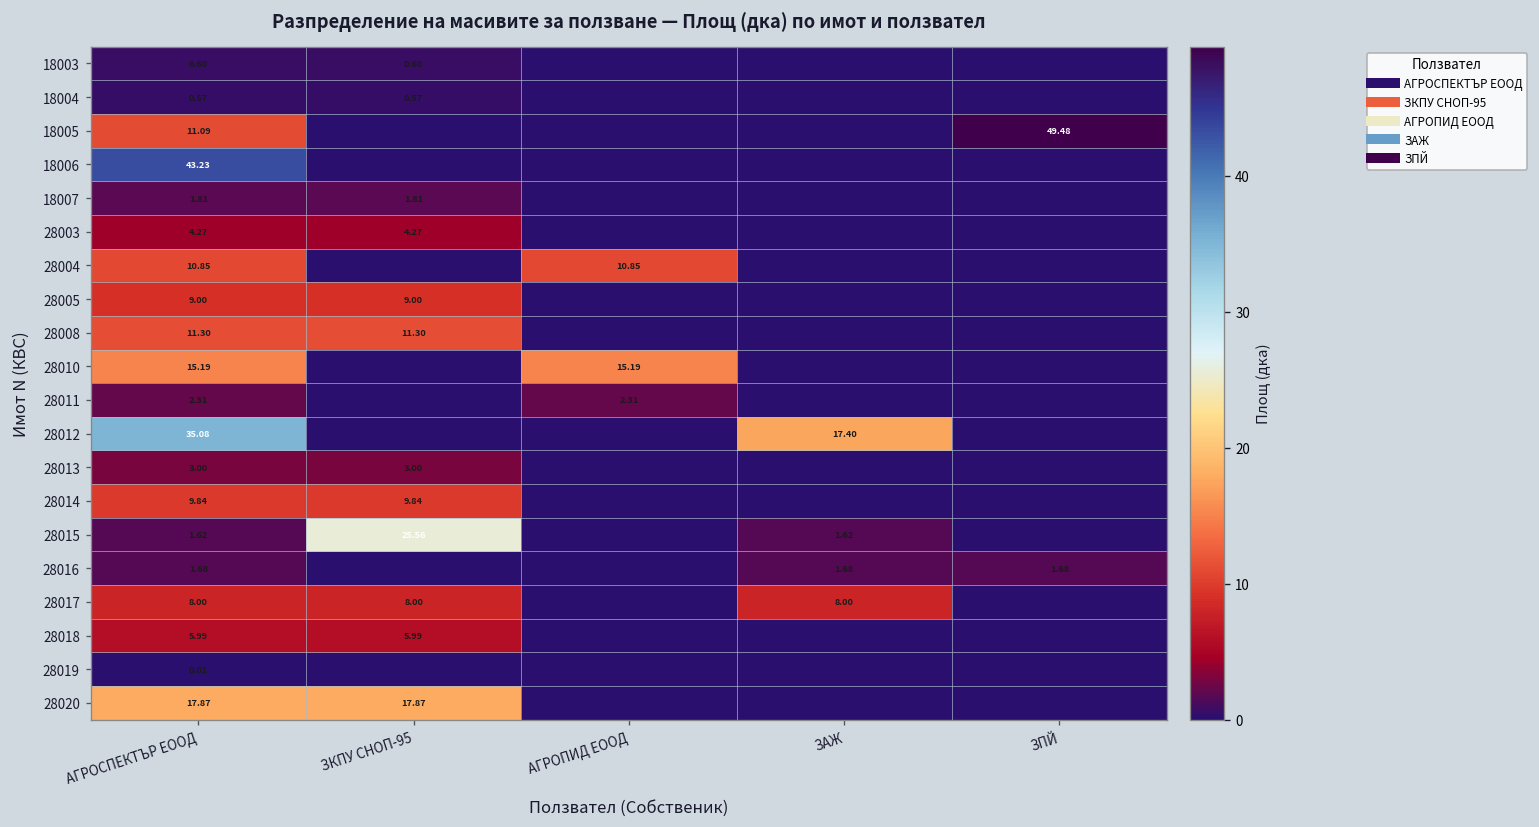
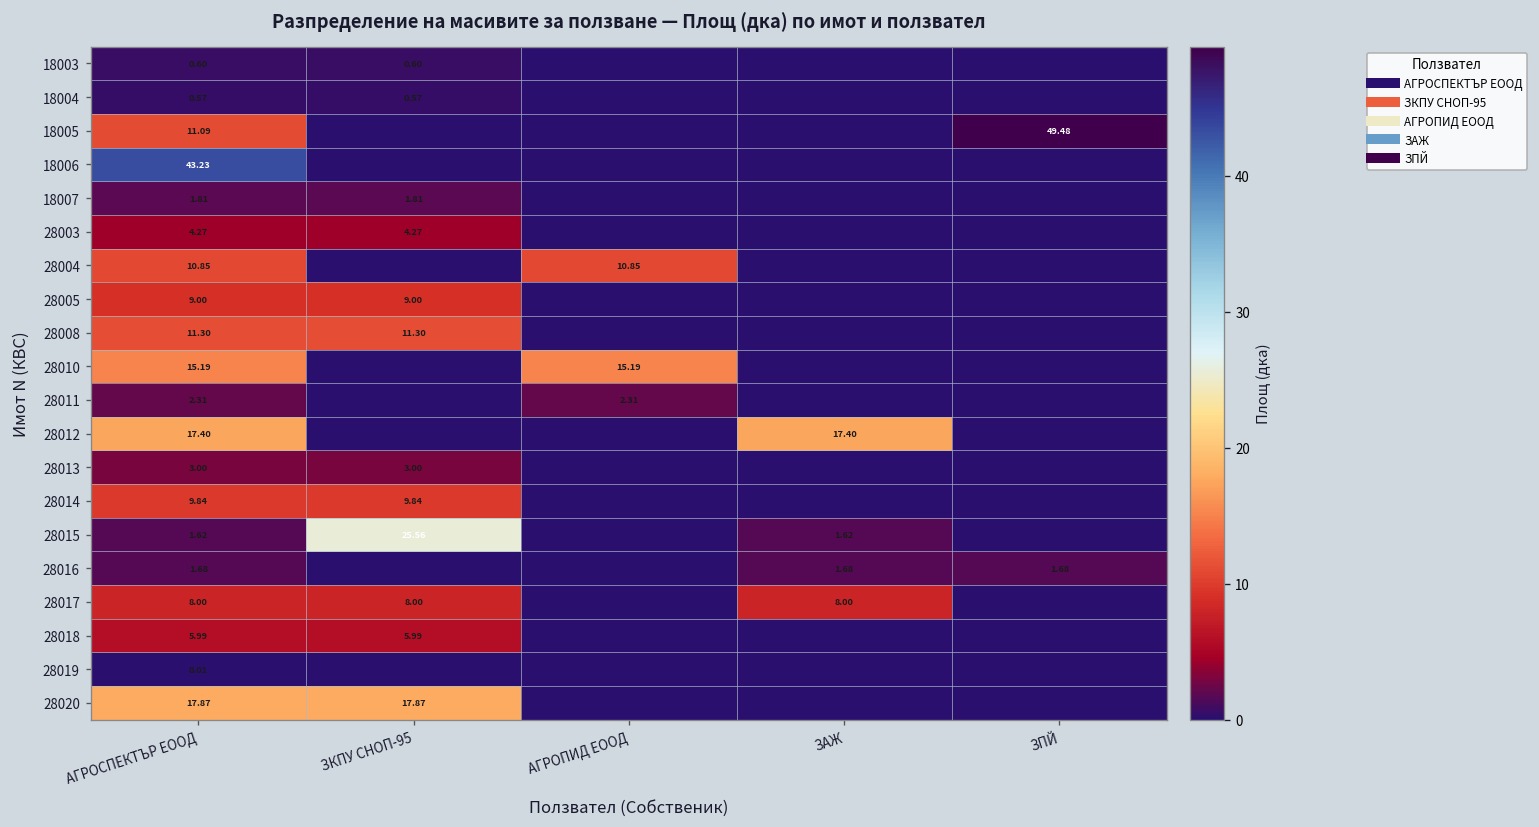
  {
    "18003": {
      "АГРОСПЕКТЪР ЕООД": 0.60,
      "ЗКПУ СНОП-95": 0.60
    },
    "18004": {
      "АГРОСПЕКТЪР ЕООД": 0.57,
      "ЗКПУ СНОП-95": 0.57
    },
    "18005": {
      "АГРОСПЕКТЪР ЕООД": 11.09,
      "ЗПЙ": 49.48
    },
    "18006": {
      "АГРОСПЕКТЪР ЕООД": 43.23
    },
    "18007": {
      "АГРОСПЕКТЪР ЕООД": 1.81,
      "ЗКПУ СНОП-95": 1.81
    },
    "28003": {
      "АГРОСПЕКТЪР ЕООД": 4.27,
      "ЗКПУ СНОП-95": 4.27
    },
    "28004": {
      "АГРОСПЕКТЪР ЕООД": 10.85,
      "АГРОПИД ЕООД": 10.85
    },
    "28005": {
      "АГРОСПЕКТЪР ЕООД": 9.00,
      "ЗКПУ СНОП-95": 9.00
    },
    "28008": {
      "АГРОСПЕКТЪР ЕООД": 11.30,
      "ЗКПУ СНОП-95": 11.30
    },
    "28010": {
      "АГРОСПЕКТЪР ЕООД": 15.19,
      "АГРОПИД ЕООД": 15.19
    },
    "28011": {
      "АГРОСПЕКТЪР ЕООД": 2.31,
      "АГРОПИД ЕООД": 2.31
    },
    "28012": {
-     "АГРОСПЕКТЪР ЕООД": 35.08,
+     "АГРОСПЕКТЪР ЕООД": 17.40,
      "ЗАЖ": 17.40
    },
    "28013": {
      "АГРОСПЕКТЪР ЕООД": 3.00,
      "ЗКПУ СНОП-95": 3.00
    },
    "28014": {
      "АГРОСПЕКТЪР ЕООД": 9.84,
      "ЗКПУ СНОП-95": 9.84
    },
    "28015": {
      "АГРОСПЕКТЪР ЕООД": 1.62,
      "ЗАЖ": 1.62
    },
    "28016": {
      "АГРОСПЕКТЪР ЕООД": 1.68,
      "ЗАЖ": 1.68,
      "ЗПЙ": 1.68
    },
    "28017": {
      "АГРОСПЕКТЪР ЕООД": 8.00,
      "ЗКПУ СНОП-95": 8.00,
      "ЗАЖ": 8.00
    },
    "28018": {
      "АГРОСПЕКТЪР ЕООД": 5.99,
      "ЗКПУ СНОП-95": 5.99
    },
    "28019": {
      "АГРОСПЕКТЪР ЕООД": 0.01
    },
    "28020": {
      "АГРОСПЕКТЪР ЕООД": 17.87,
      "ЗКПУ СНОП-95": 17.87
    }
  }
